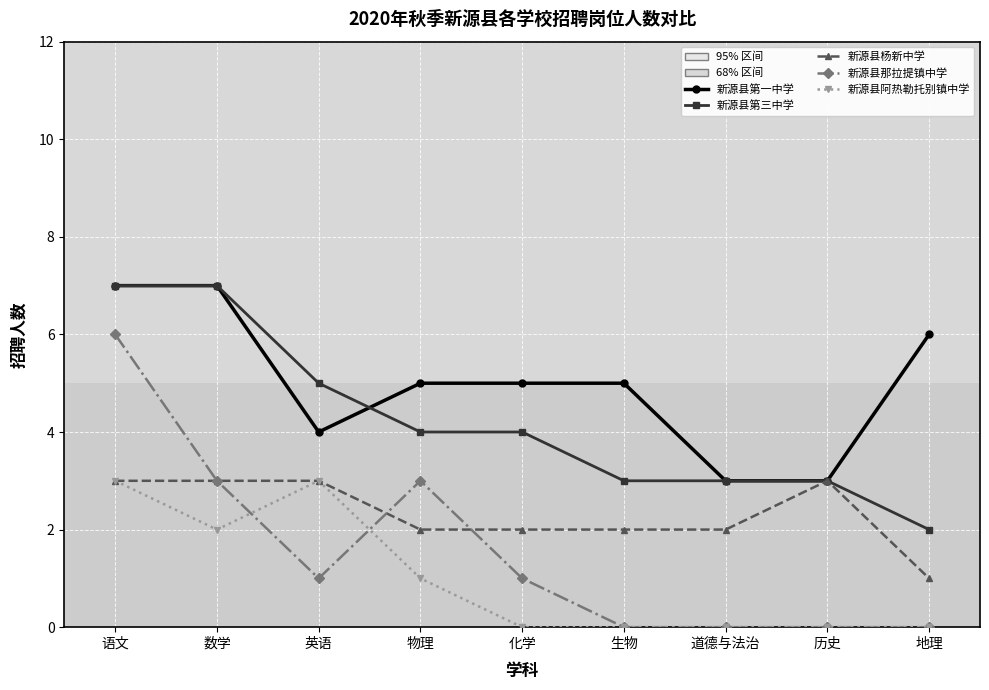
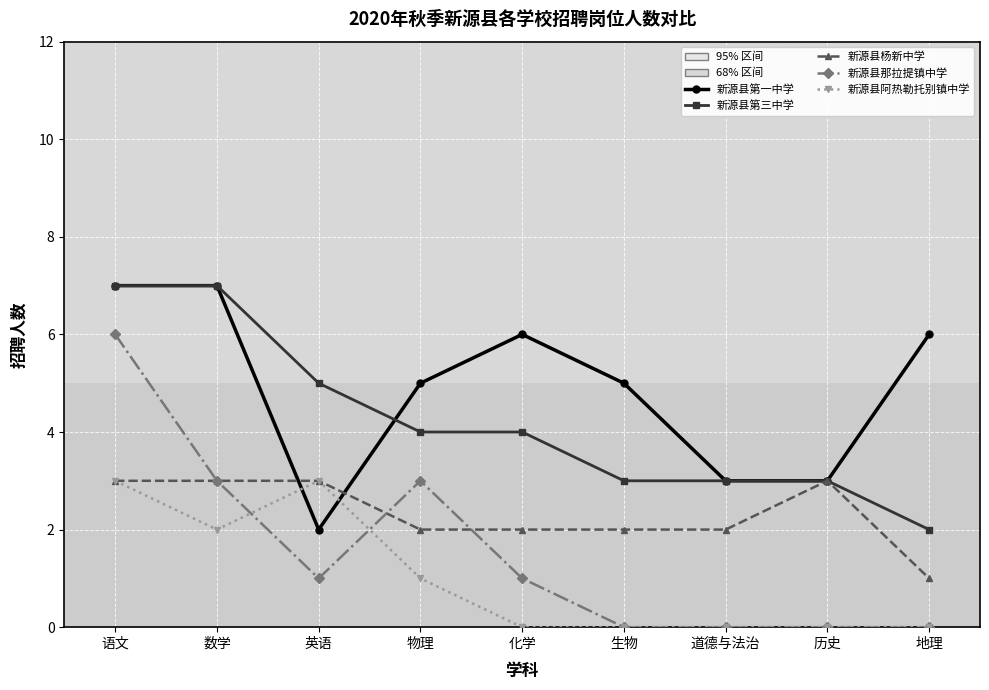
  {
    "新源县第一中学": {
-     "英语": 4,
+     "英语": 2,
      "物理": 5,
-     "化学": 5,
+     "化学": 6,
      "生物": 5,
      "地理": 6
    }
  }
